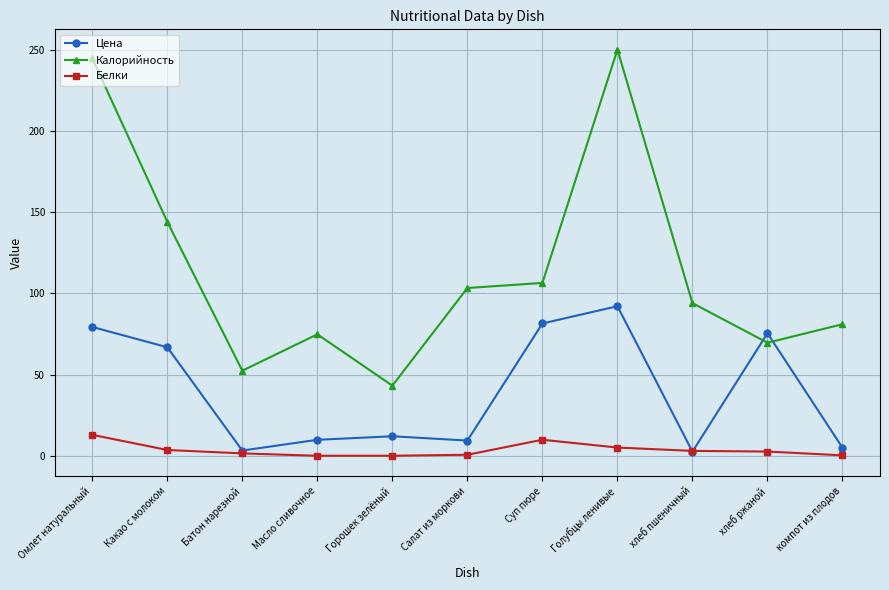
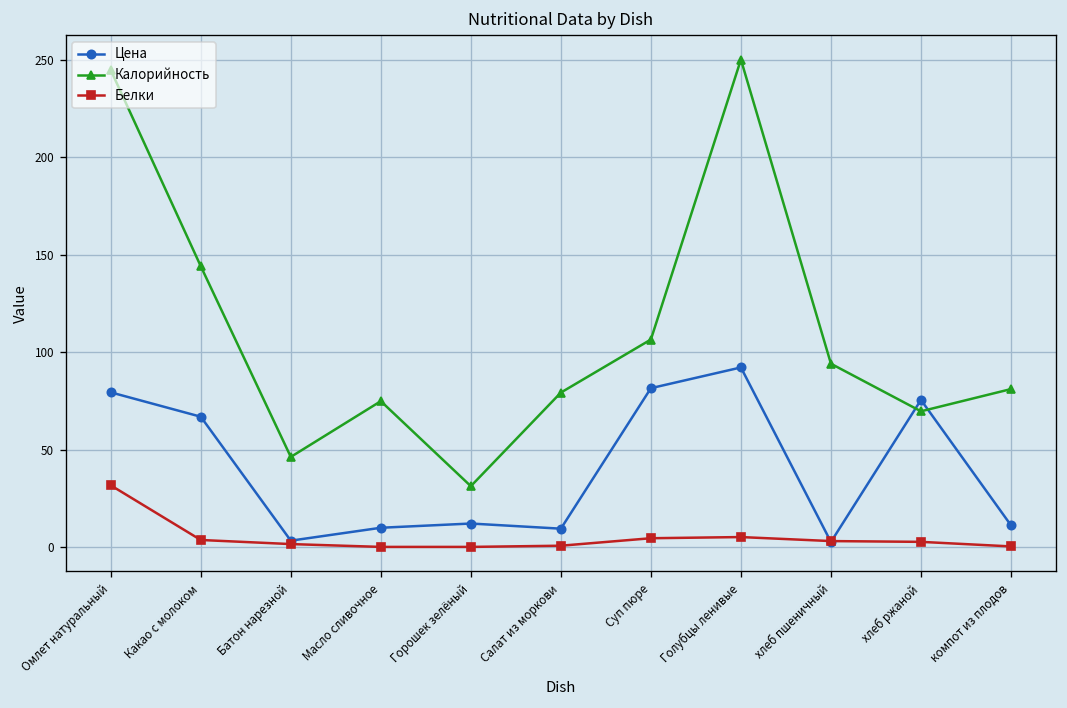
  {
    "Цена": {
      "Омлет натуральный": 79,
      "Какао с молоком": 67,
      "Батон нарезной": 3,
      "Масло сливочное": 10,
      "Горошек зелёный": 12,
      "Салат из моркови": 9,
      "Суп пюре": 81,
      "Голубцы ленивые": 92,
      "хлеб ржаной": 75,
-     "компот из плодов": 5
+     "компот из плодов": 11
    },
    "Калорийность": {
      "Какао с молоком": 144,
-     "Батон нарезной": 52,
+     "Батон нарезной": 46,
      "Масло сливочное": 75,
-     "Горошек зелёный": 43,
-     "Салат из моркови": 103,
+     "Горошек зелёный": 31,
+     "Салат из моркови": 79,
      "Суп пюре": 106,
      "Голубцы ленивые": 250,
      "хлеб пшеничный": 94,
      "хлеб ржаной": 70,
      "компот из плодов": 81
    },
    "Белки": {
-     "Омлет натуральный": 13,
+     "Омлет натуральный": 32,
      "Какао с молоком": 4,
      "Батон нарезной": 2,
      "Масло сливочное": 0,
      "Горошек зелёный": 0,
      "Салат из моркови": 1,
-     "Суп пюре": 10,
+     "Суп пюре": 5,
      "Голубцы ленивые": 5,
      "хлеб ржаной": 3,
      "компот из плодов": 0
    }
  }
